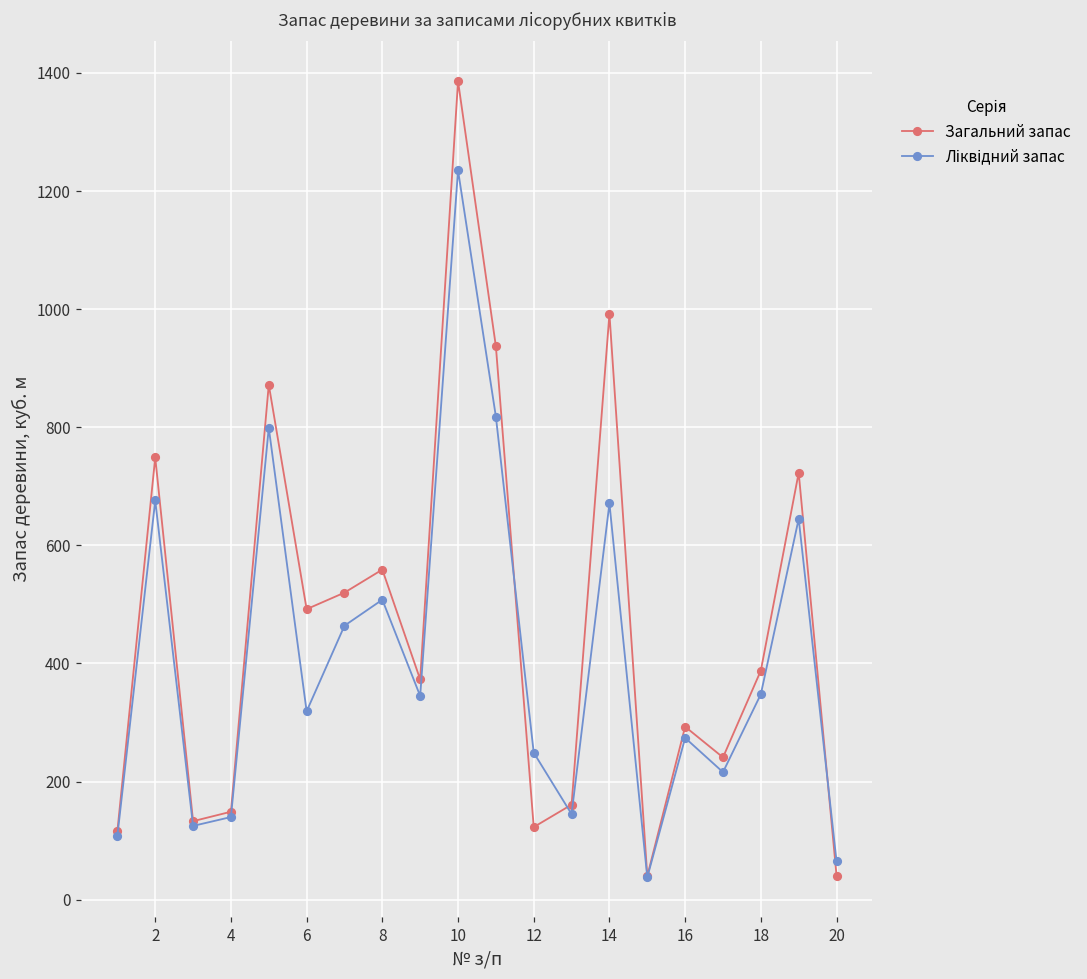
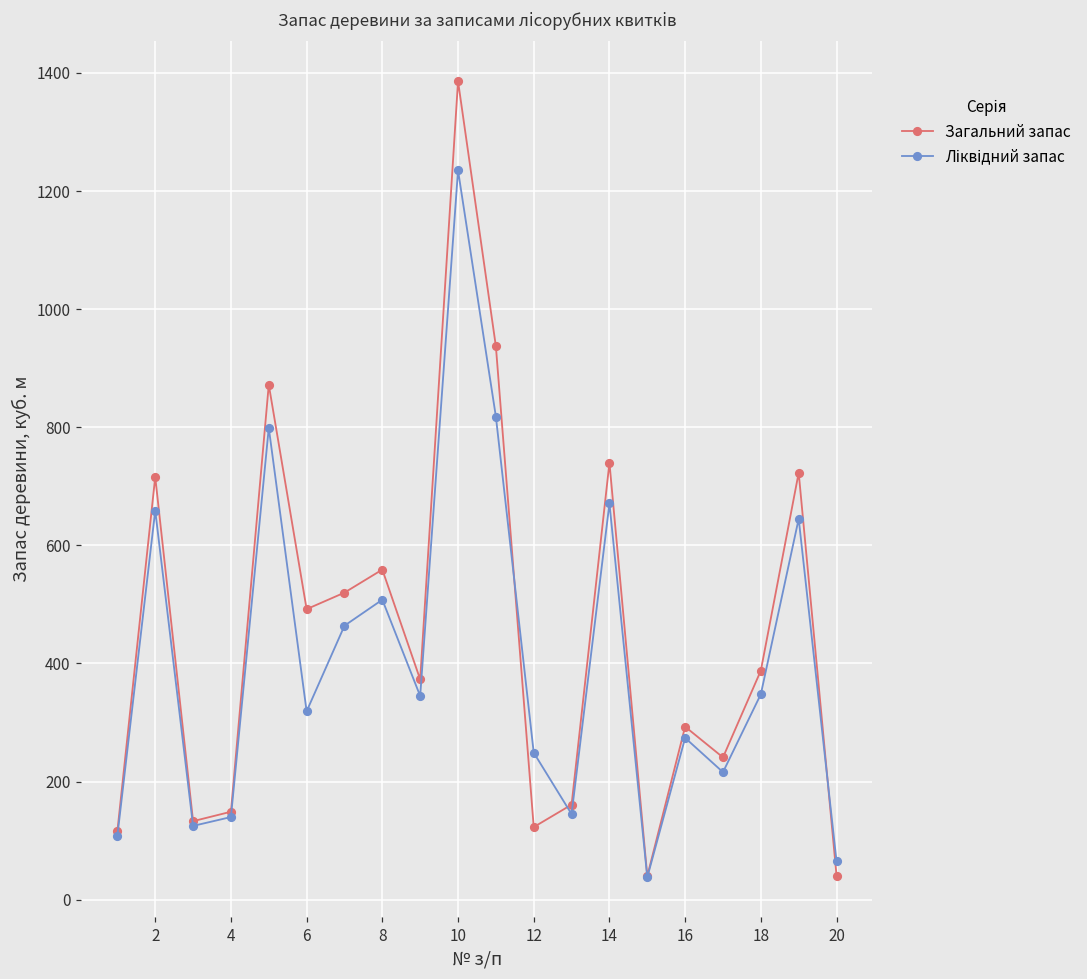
  {
    "Загальний запас": {
-     "2": 750,
+     "2": 720,
      "4": 150,
      "6": 490,
      "8": 560,
      "10": 1390,
      "12": 120,
-     "14": 990,
+     "14": 740,
      "16": 290,
      "18": 390,
      "20": 40
    },
    "Ліквідний запас": {
-     "2": 680,
+     "2": 660,
      "4": 140,
      "6": 320,
      "8": 510,
      "10": 1240,
      "12": 250,
      "14": 670,
      "16": 270,
      "18": 350,
      "20": 70
    }
  }
